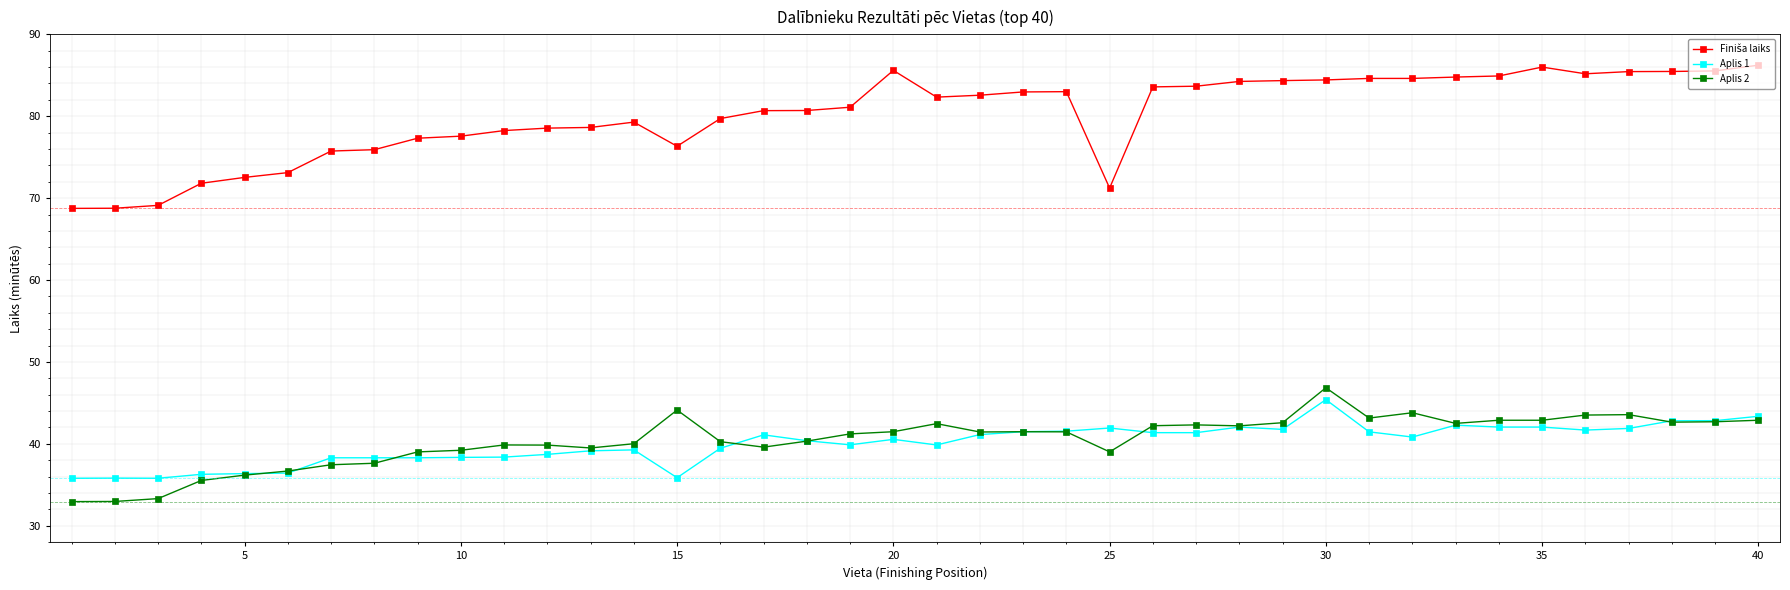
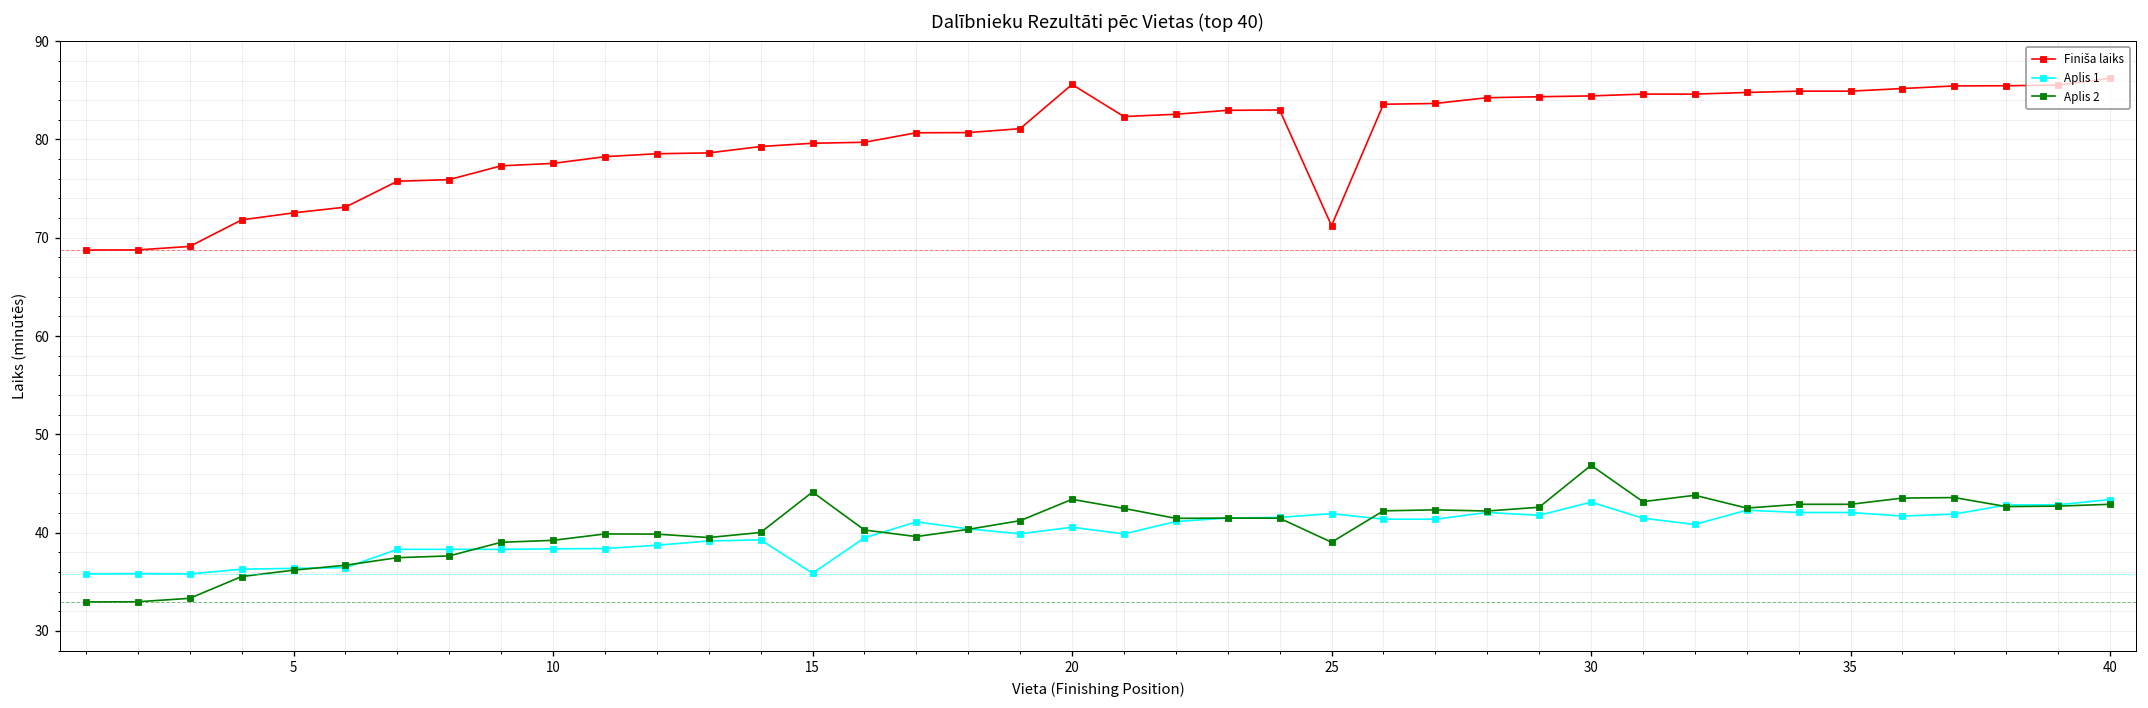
  {
    "Finiša laiks": {
      "5": 73,
      "10": 78,
-     "15": 76,
+     "15": 80,
      "20": 86,
      "25": 71,
      "30": 84,
-     "35": 86
+     "35": 85
    },
    "Aplis 1": {
      "10": 38,
      "15": 36,
      "20": 41,
      "25": 42,
-     "30": 45,
+     "30": 43,
      "35": 42,
      "40": 43
    },
    "Aplis 2": {
      "10": 39,
      "15": 44,
-     "20": 41,
+     "20": 43,
      "25": 39,
      "30": 47,
      "35": 43,
      "40": 43
    }
  }
